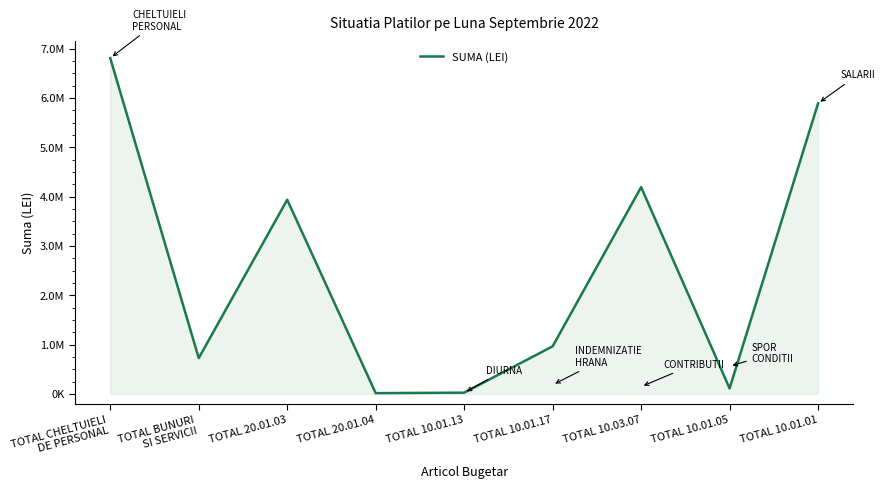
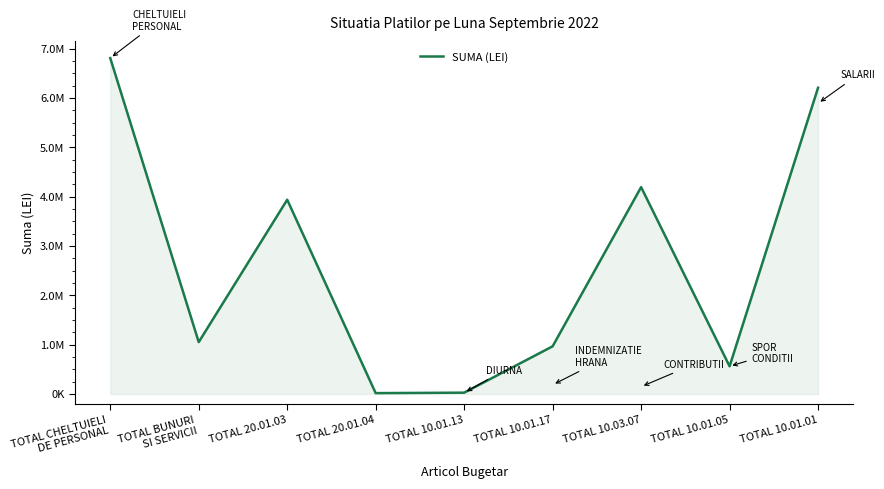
  {
    "TOTAL CHELTUIELI DE PERSONAL": 6800000,
-   "TOTAL BUNURI SI SERVICII": 700000,
+   "TOTAL BUNURI SI SERVICII": 1100000,
    "TOTAL 20.01.03": 3900000,
    "TOTAL 20.01.04": 0,
    "TOTAL 10.01.13": 0,
    "TOTAL 10.01.17": 1000000,
    "TOTAL 10.03.07": 4200000,
-   "TOTAL 10.01.05": 100000,
-   "TOTAL 10.01.01": 5900000
+   "TOTAL 10.01.05": 600000,
+   "TOTAL 10.01.01": 6200000
  }
